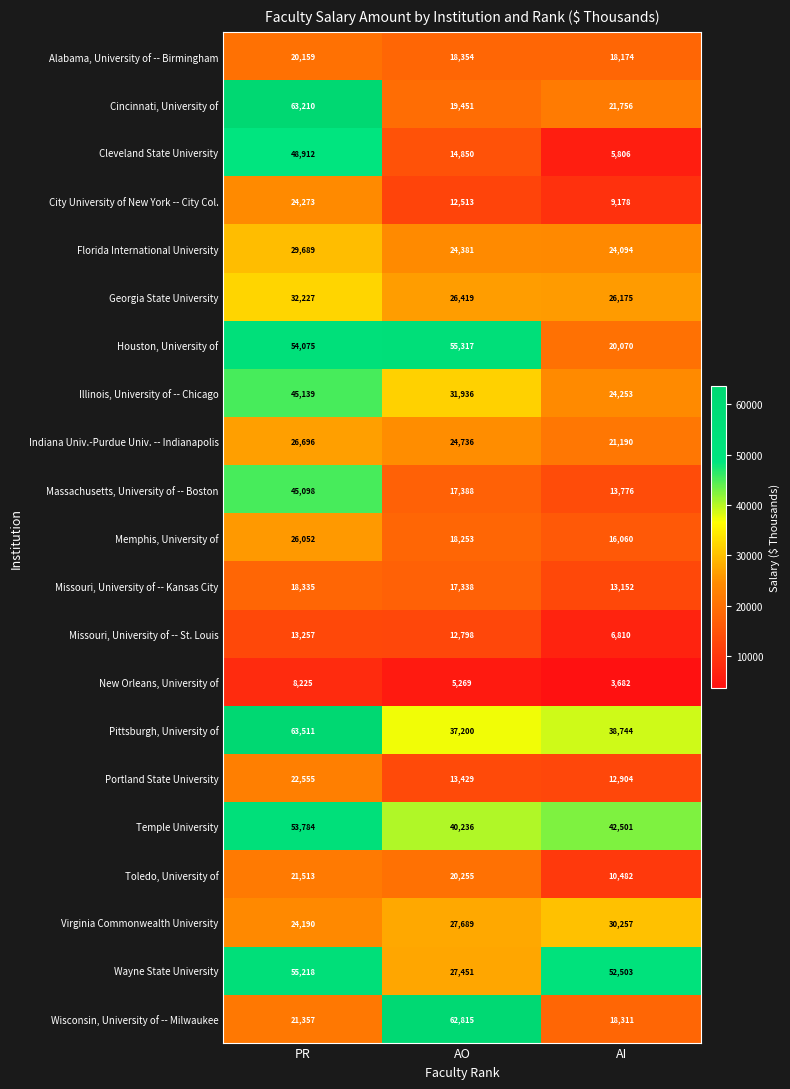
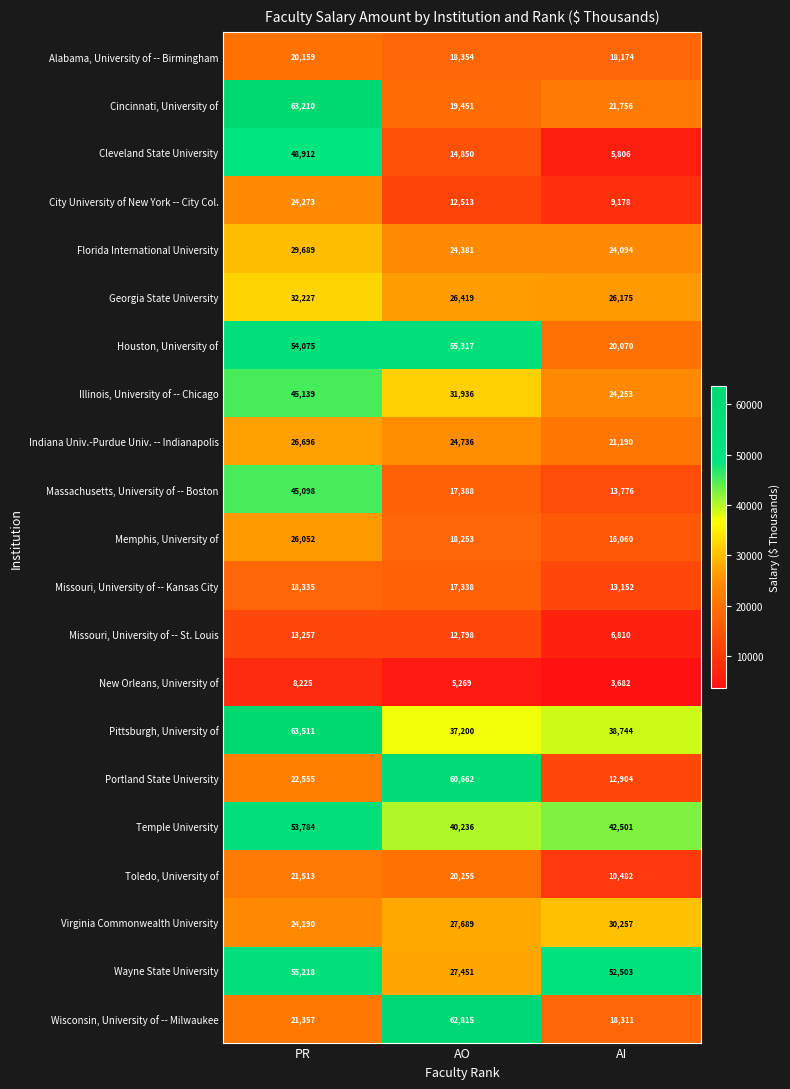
  {
    "Alabama, University of -- Birmingham": {
      "PR": "20,159",
      "AO": "18,354",
      "AI": "18,174"
    },
    "Cincinnati, University of": {
      "PR": "63,210",
      "AO": "19,451",
      "AI": "21,756"
    },
    "Cleveland State University": {
      "PR": "48,912",
      "AO": "14,850",
      "AI": "5,806"
    },
    "City University of New York -- City Col.": {
      "PR": "24,273",
      "AO": "12,513",
      "AI": "9,178"
    },
    "Florida International University": {
      "PR": "29,689",
      "AO": "24,381",
      "AI": "24,094"
    },
    "Georgia State University": {
      "PR": "32,227",
      "AO": "26,419",
      "AI": "26,175"
    },
    "Houston, University of": {
      "PR": "54,075",
      "AO": "55,317",
      "AI": "20,070"
    },
    "Illinois, University of -- Chicago": {
      "PR": "45,139",
      "AO": "31,936",
      "AI": "24,253"
    },
    "Indiana Univ.-Purdue Univ. -- Indianapolis": {
      "PR": "26,696",
      "AO": "24,736",
      "AI": "21,190"
    },
    "Massachusetts, University of -- Boston": {
      "PR": "45,098",
      "AO": "17,388",
      "AI": "13,776"
    },
    "Memphis, University of": {
      "PR": "26,052",
      "AO": "18,253",
      "AI": "16,060"
    },
    "Missouri, University of -- Kansas City": {
      "PR": "18,335",
      "AO": "17,338",
      "AI": "13,152"
    },
    "Missouri, University of -- St. Louis": {
      "PR": "13,257",
      "AO": "12,798",
      "AI": "6,810"
    },
    "New Orleans, University of": {
      "PR": "8,225",
      "AO": "5,269",
      "AI": "3,682"
    },
    "Pittsburgh, University of": {
      "PR": "63,511",
      "AO": "37,200",
      "AI": "38,744"
    },
    "Portland State University": {
      "PR": "22,555",
-     "AO": "13,429",
+     "AO": "60,662",
      "AI": "12,904"
    },
    "Temple University": {
      "PR": "53,784",
      "AO": "40,236",
      "AI": "42,501"
    },
    "Toledo, University of": {
      "PR": "21,513",
      "AO": "20,255",
      "AI": "10,482"
    },
    "Virginia Commonwealth University": {
      "PR": "24,190",
      "AO": "27,689",
      "AI": "30,257"
    },
    "Wayne State University": {
      "PR": "55,218",
      "AO": "27,451",
      "AI": "52,503"
    },
    "Wisconsin, University of -- Milwaukee": {
      "PR": "21,357",
      "AO": "62,815",
      "AI": "18,311"
    }
  }
